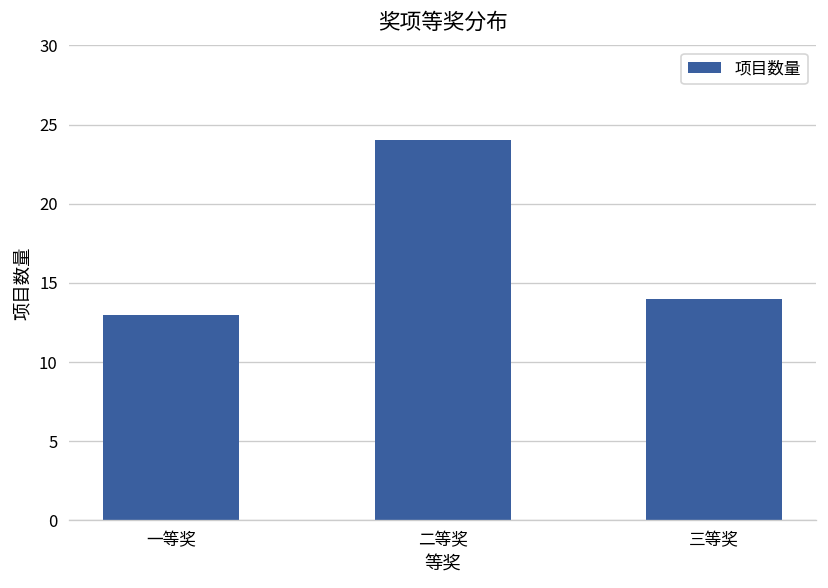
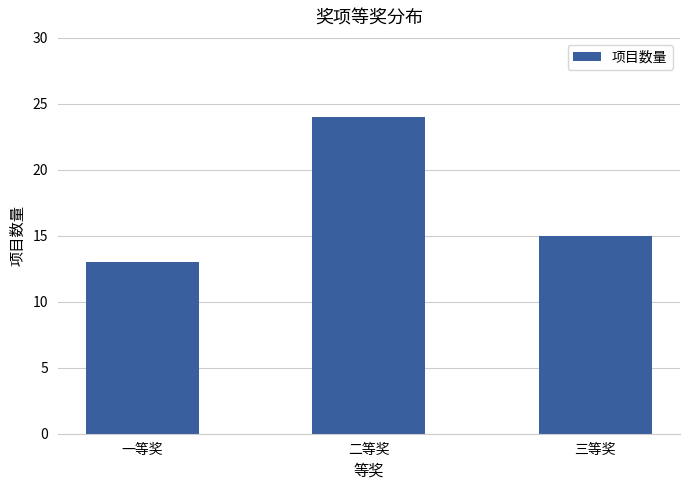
  {
    "一等奖": 13,
    "二等奖": 24,
-   "三等奖": 14
+   "三等奖": 15
  }
